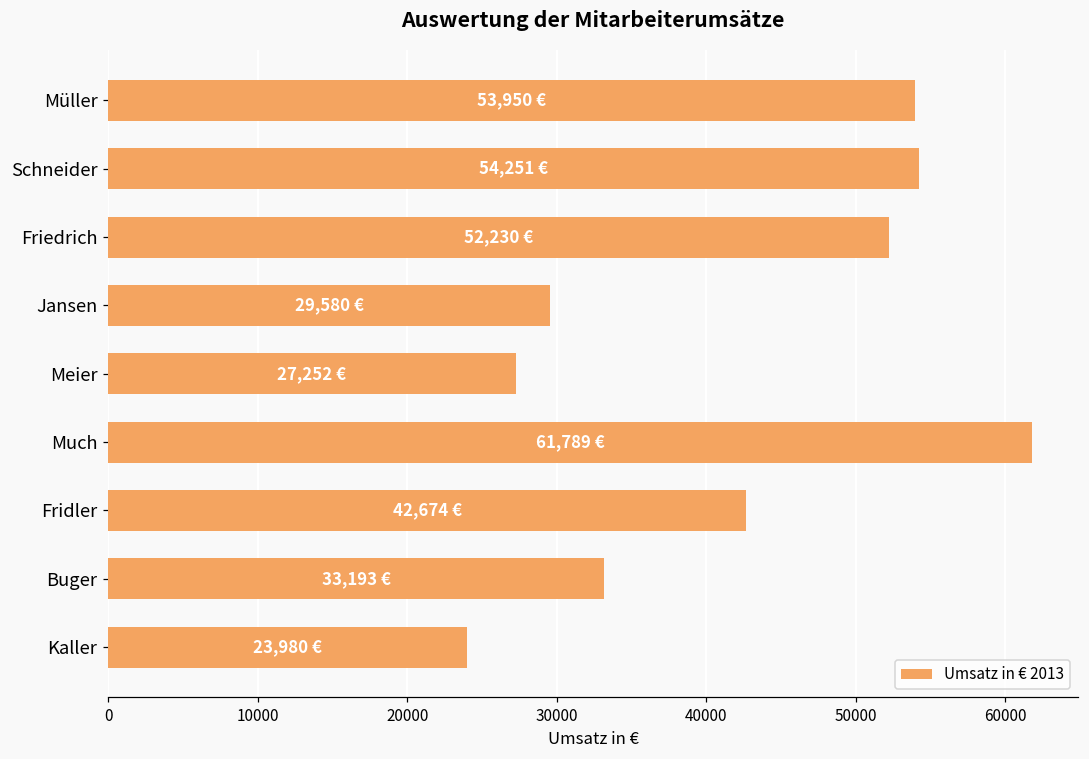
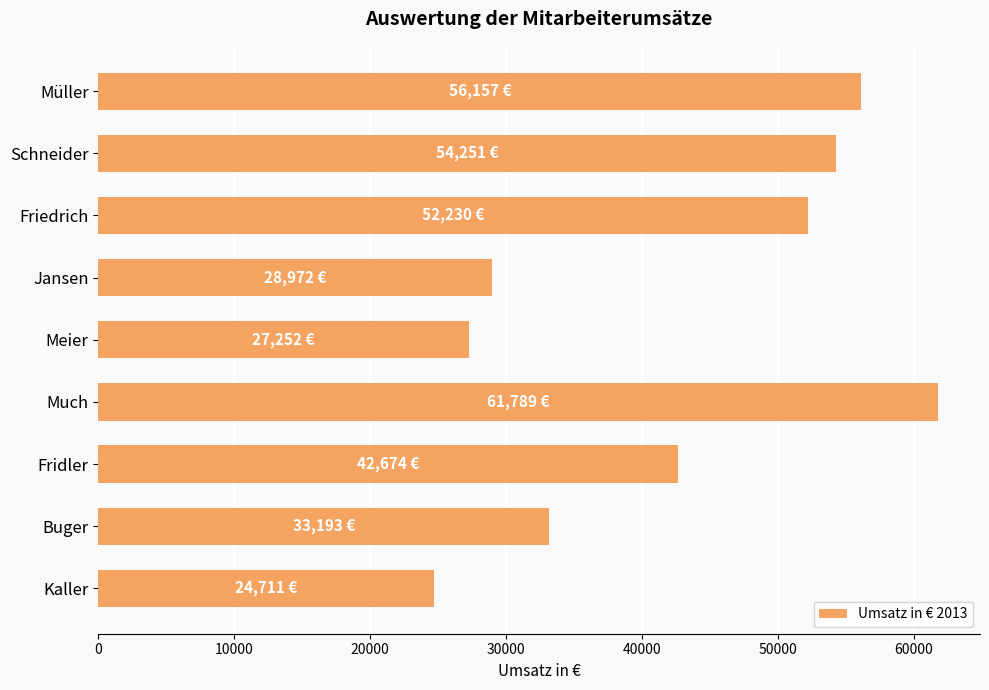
  {
-   "Müller": "53,950",
+   "Müller": "56,157",
    "Schneider": "54,251",
    "Friedrich": "52,230",
-   "Jansen": "29,580",
+   "Jansen": "28,972",
    "Meier": "27,252",
    "Much": "61,789",
    "Fridler": "42,674",
    "Buger": "33,193",
-   "Kaller": "23,980"
+   "Kaller": "24,711"
  }
